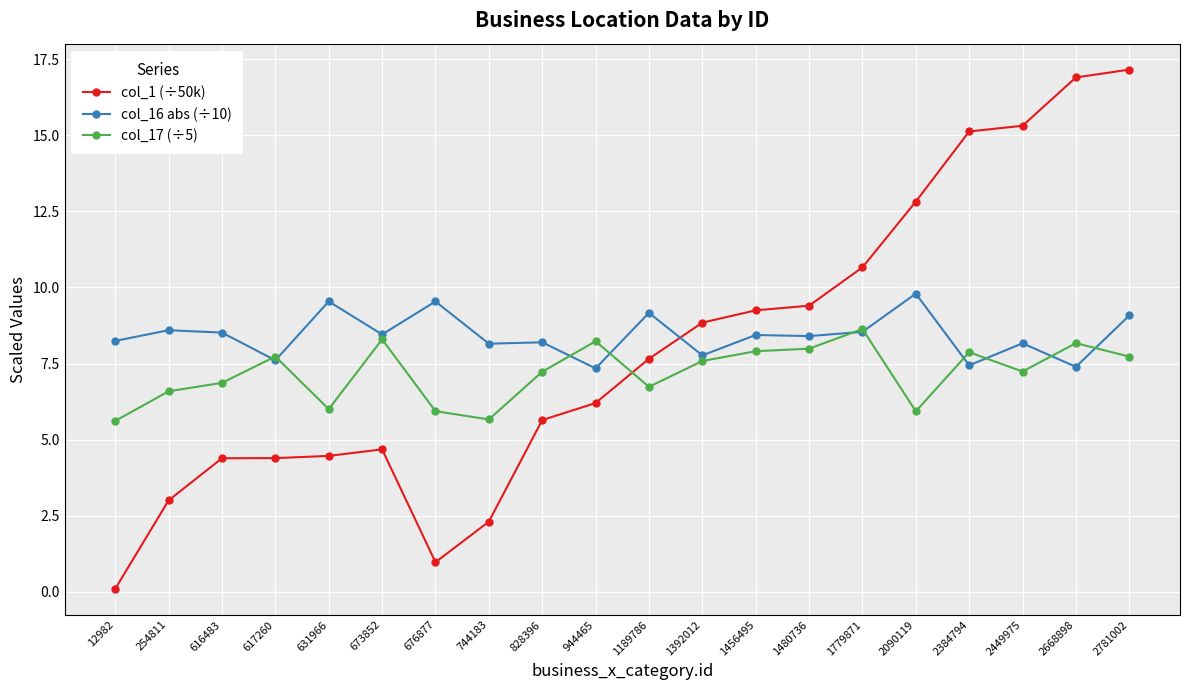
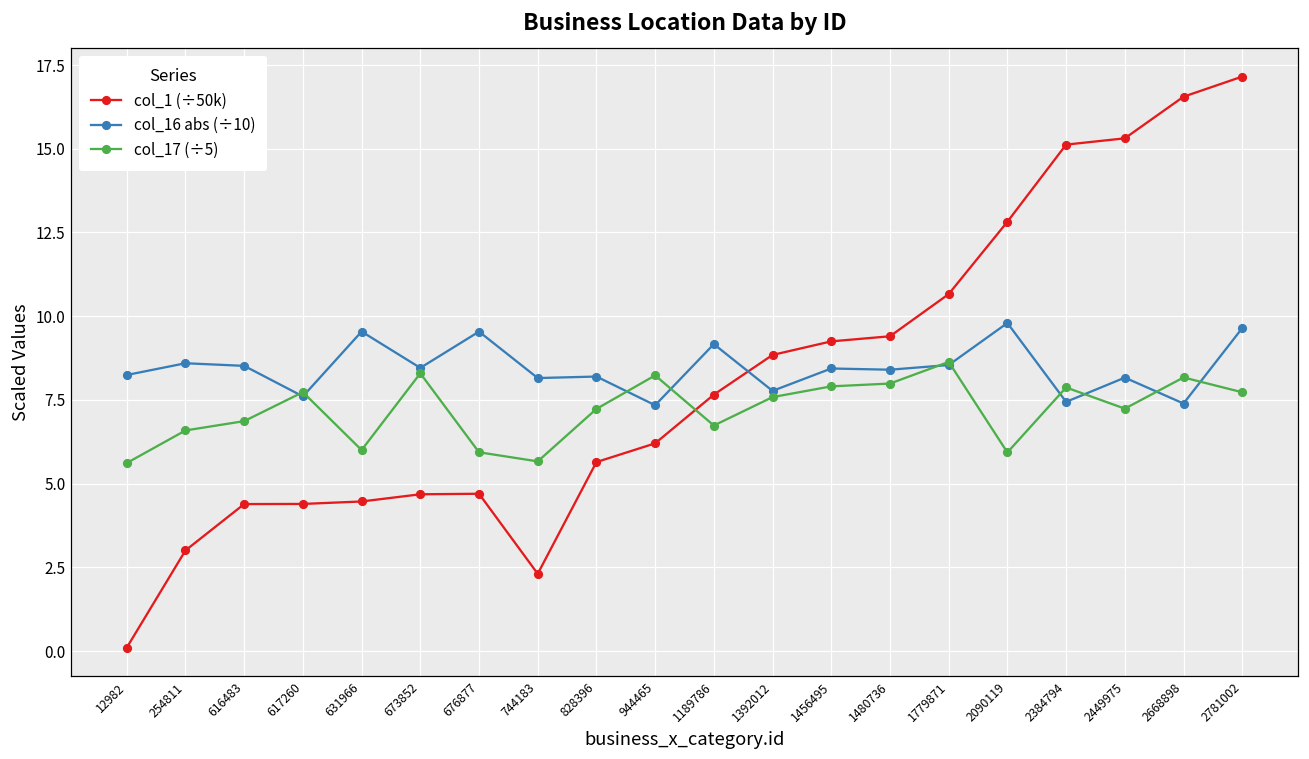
  {
    "col_1 (÷50k)": {
      "12982": 0.1,
      "254811": 3.0,
      "616483": 4.4,
      "617260": 4.4,
      "631966": 4.5,
      "673852": 4.7,
-     "676877": 1.0,
+     "676877": 4.7,
      "744183": 2.3,
      "828396": 5.6,
      "944465": 6.2,
      "1189786": 7.7,
      "1392012": 8.8,
      "1456495": 9.2,
      "1480736": 9.4,
      "1779871": 10.7,
      "2090119": 12.8,
      "2384794": 15.1,
      "2449975": 15.3,
-     "2668898": 16.9,
+     "2668898": 16.6,
      "2781002": 17.2
    },
    "col_16 abs (÷10)": {
      "12982": 8.2,
      "254811": 8.6,
      "616483": 8.5,
      "617260": 7.6,
      "631966": 9.5,
      "673852": 8.5,
      "676877": 9.5,
      "744183": 8.2,
      "828396": 8.2,
      "944465": 7.3,
      "1189786": 9.2,
      "1392012": 7.8,
      "1456495": 8.4,
      "1480736": 8.4,
      "1779871": 8.5,
      "2090119": 9.8,
      "2384794": 7.4,
      "2449975": 8.2,
      "2668898": 7.4,
-     "2781002": 9.1
+     "2781002": 9.6
    },
    "col_17 (÷5)": {
      "12982": 5.6,
      "254811": 6.6,
      "616483": 6.9,
      "617260": 7.7,
      "631966": 6.0,
      "673852": 8.3,
      "676877": 5.9,
      "744183": 5.7,
      "828396": 7.2,
      "944465": 8.2,
      "1189786": 6.7,
      "1392012": 7.6,
      "1456495": 7.9,
      "1480736": 8.0,
      "1779871": 8.6,
      "2090119": 5.9,
      "2384794": 7.9,
      "2449975": 7.2,
      "2668898": 8.2,
      "2781002": 7.7
    }
  }
